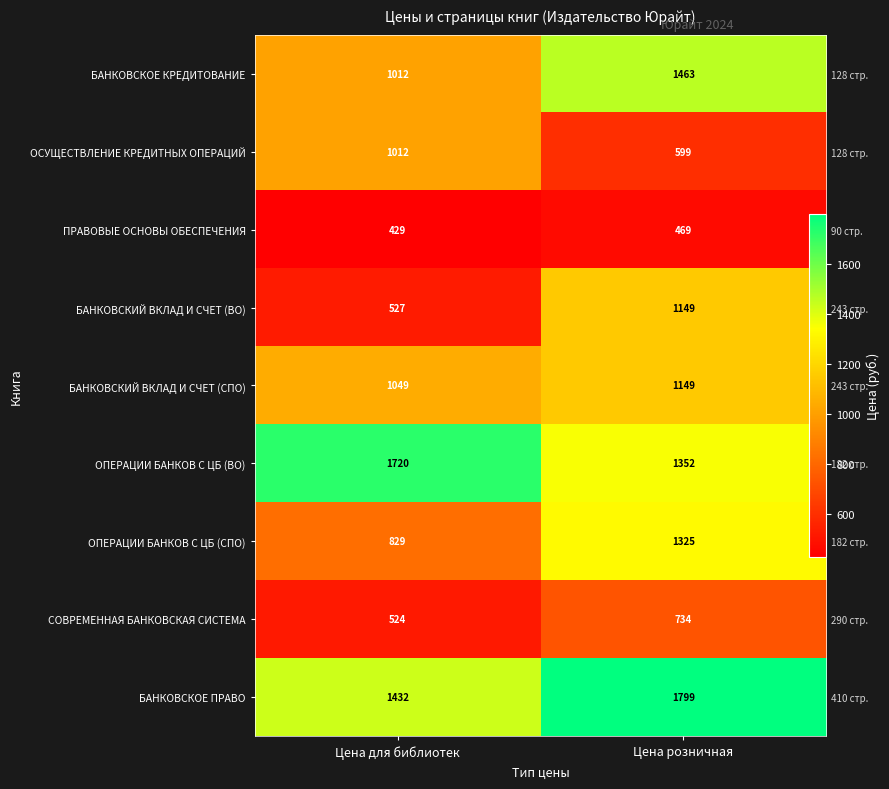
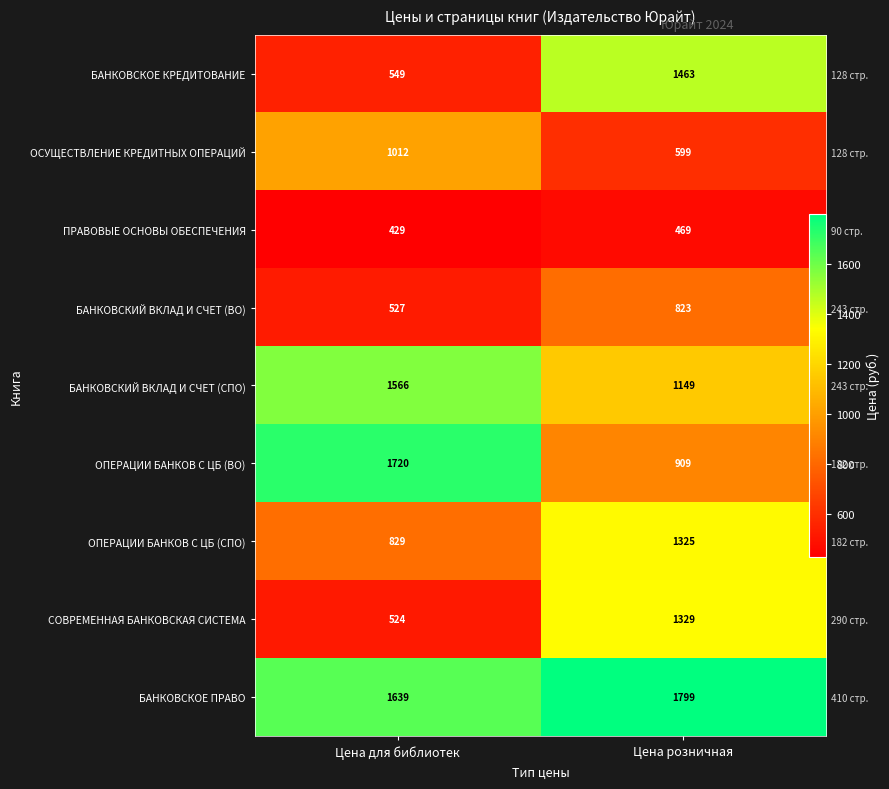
  {
    "БАНКОВСКОЕ КРЕДИТОВАНИЕ": {
-     "Цена для библиотек": 1012,
+     "Цена для библиотек": 549,
      "Цена розничная": 1463
    },
    "ОСУЩЕСТВЛЕНИЕ КРЕДИТНЫХ ОПЕРАЦИЙ": {
      "Цена для библиотек": 1012,
      "Цена розничная": 599
    },
    "ПРАВОВЫЕ ОСНОВЫ ОБЕСПЕЧЕНИЯ": {
      "Цена для библиотек": 429,
      "Цена розничная": 469
    },
    "БАНКОВСКИЙ ВКЛАД И СЧЕТ (ВО)": {
      "Цена для библиотек": 527,
-     "Цена розничная": 1149
+     "Цена розничная": 823
    },
    "БАНКОВСКИЙ ВКЛАД И СЧЕТ (СПО)": {
-     "Цена для библиотек": 1049,
+     "Цена для библиотек": 1566,
      "Цена розничная": 1149
    },
    "ОПЕРАЦИИ БАНКОВ С ЦБ (ВО)": {
      "Цена для библиотек": 1720,
-     "Цена розничная": 1352
+     "Цена розничная": 909
    },
    "ОПЕРАЦИИ БАНКОВ С ЦБ (СПО)": {
      "Цена для библиотек": 829,
      "Цена розничная": 1325
    },
    "СОВРЕМЕННАЯ БАНКОВСКАЯ СИСТЕМА": {
      "Цена для библиотек": 524,
-     "Цена розничная": 734
+     "Цена розничная": 1329
    },
    "БАНКОВСКОЕ ПРАВО": {
-     "Цена для библиотек": 1432,
+     "Цена для библиотек": 1639,
      "Цена розничная": 1799
    }
  }
